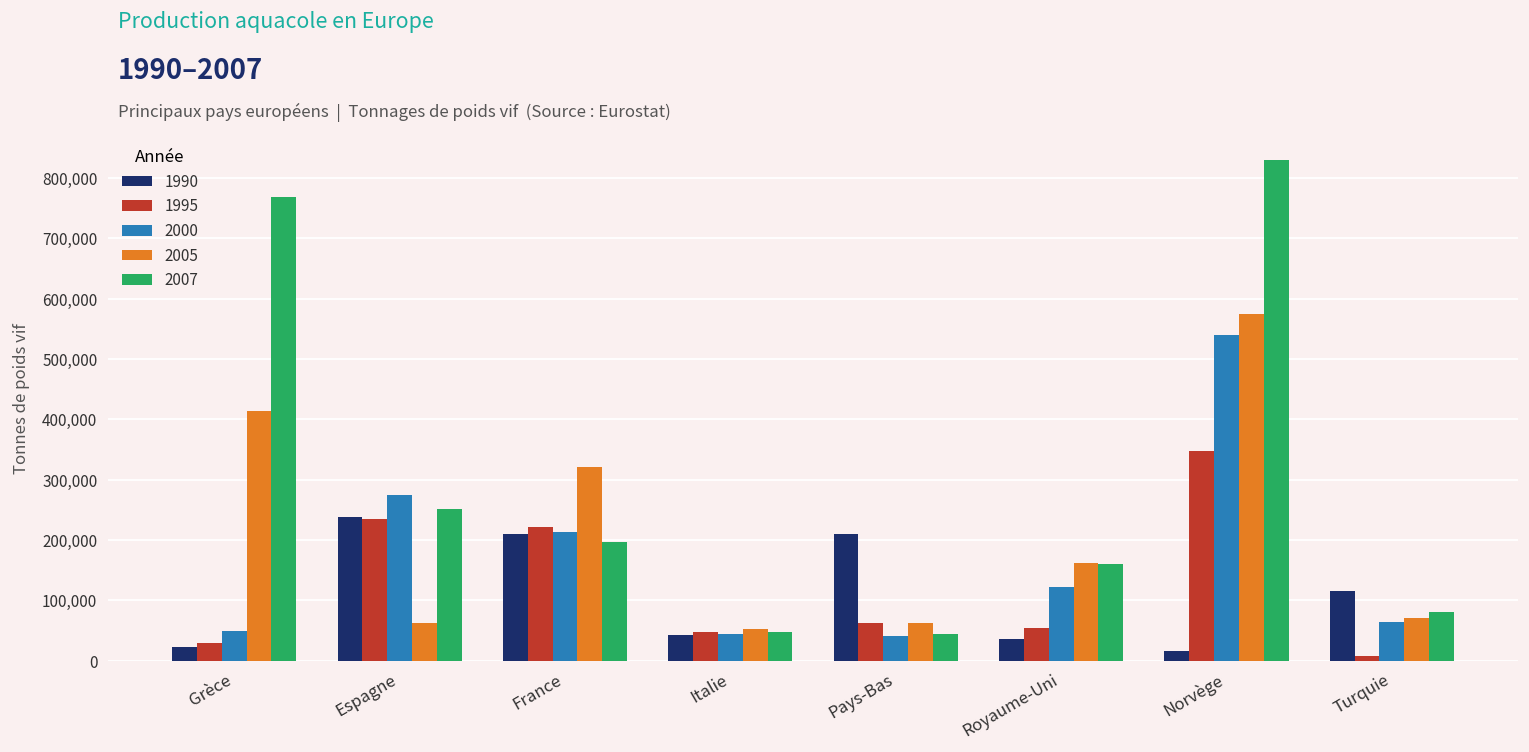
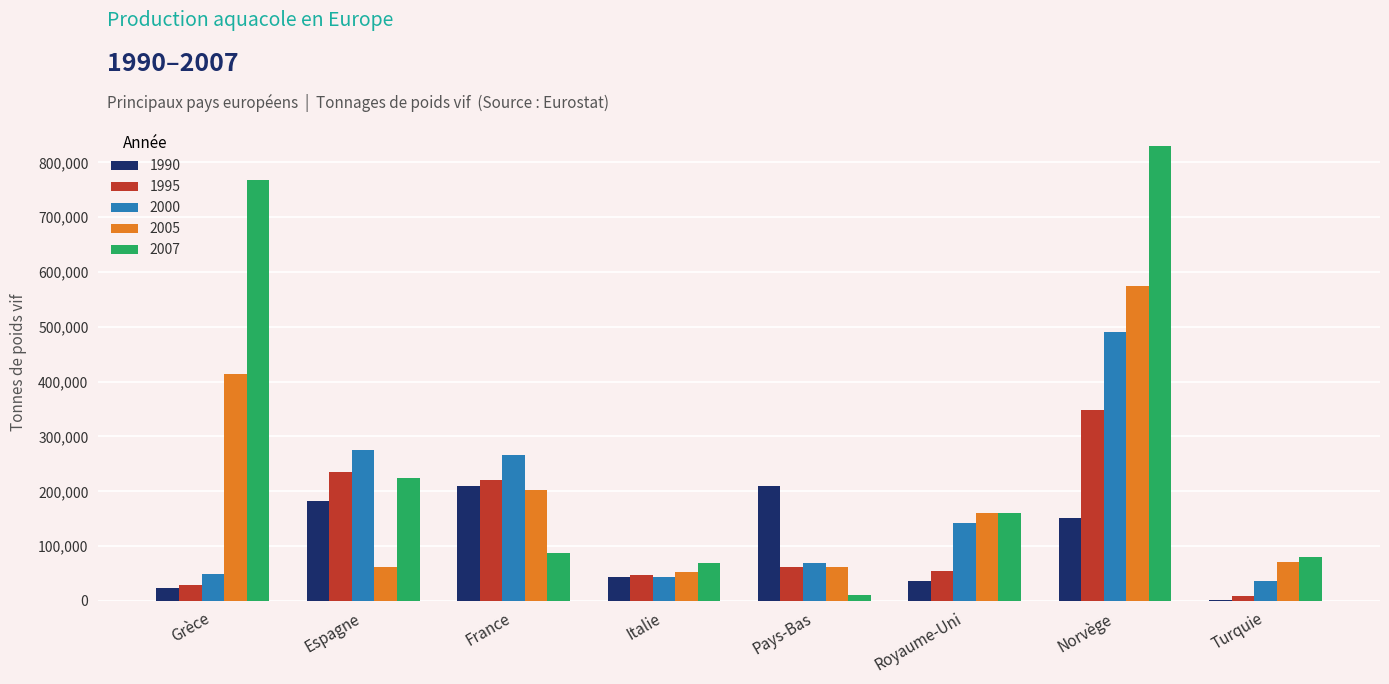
  {
    "1990": {
      "Grèce": "20,000",
-     "Espagne": "240,000",
+     "Espagne": "180,000",
      "France": "210,000",
      "Italie": "40,000",
      "Pays-Bas": "210,000",
      "Royaume-Uni": "40,000",
-     "Norvège": "20,000",
-     "Turquie": "120,000"
+     "Norvège": "150,000",
+     "Turquie": "0"
    },
    "1995": {
      "Grèce": "30,000",
      "Espagne": "230,000",
      "France": "220,000",
      "Italie": "50,000",
      "Pays-Bas": "60,000",
      "Royaume-Uni": "50,000",
      "Norvège": "350,000",
      "Turquie": "10,000"
    },
    "2000": {
      "Grèce": "50,000",
      "Espagne": "280,000",
-     "France": "210,000",
+     "France": "270,000",
      "Italie": "40,000",
-     "Pays-Bas": "40,000",
-     "Royaume-Uni": "120,000",
-     "Norvège": "540,000",
-     "Turquie": "60,000"
+     "Pays-Bas": "70,000",
+     "Royaume-Uni": "140,000",
+     "Norvège": "490,000",
+     "Turquie": "40,000"
    },
    "2005": {
      "Grèce": "410,000",
      "Espagne": "60,000",
-     "France": "320,000",
+     "France": "200,000",
      "Italie": "50,000",
      "Pays-Bas": "60,000",
      "Royaume-Uni": "160,000",
      "Norvège": "570,000",
      "Turquie": "70,000"
    },
    "2007": {
      "Grèce": "770,000",
-     "Espagne": "250,000",
-     "France": "200,000",
-     "Italie": "50,000",
-     "Pays-Bas": "40,000",
+     "Espagne": "220,000",
+     "France": "90,000",
+     "Italie": "70,000",
+     "Pays-Bas": "10,000",
      "Royaume-Uni": "160,000",
      "Norvège": "830,000",
      "Turquie": "80,000"
    }
  }
